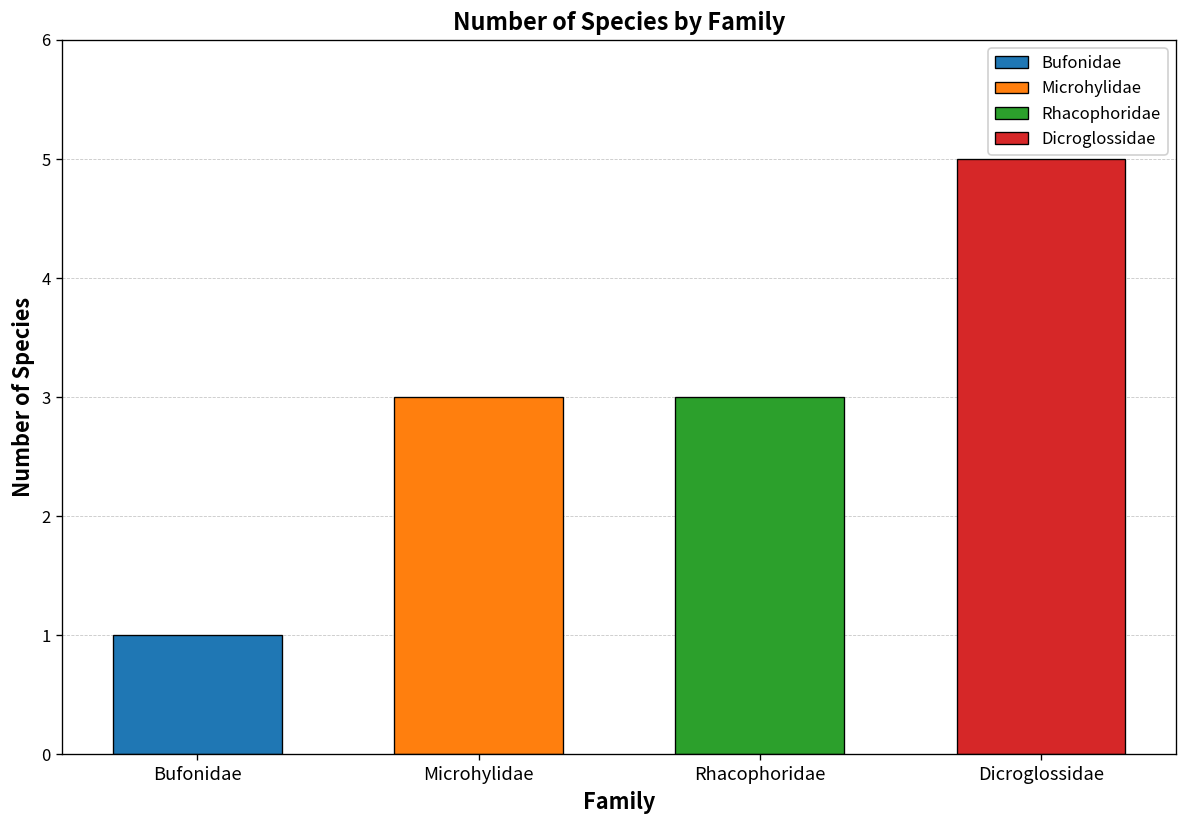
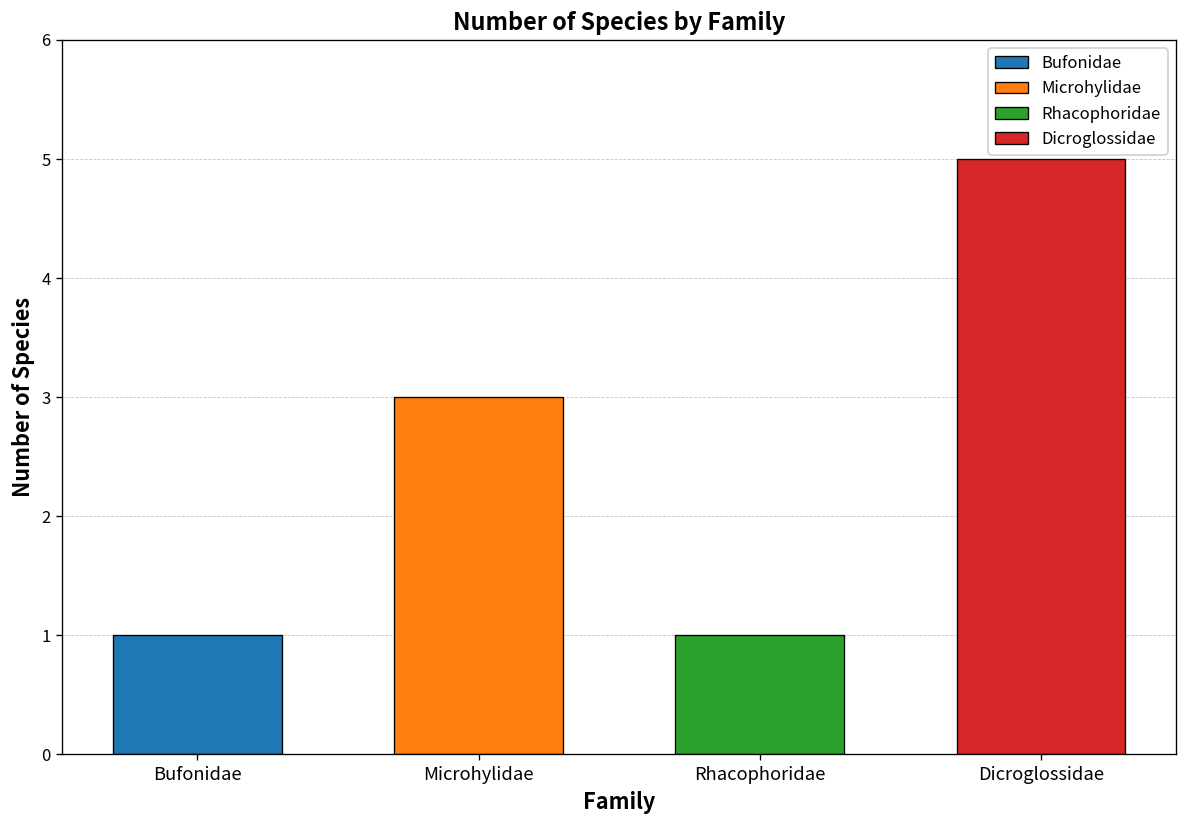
  {
    "Bufonidae": 1,
    "Microhylidae": 3,
-   "Rhacophoridae": 3,
+   "Rhacophoridae": 1,
    "Dicroglossidae": 5
  }
